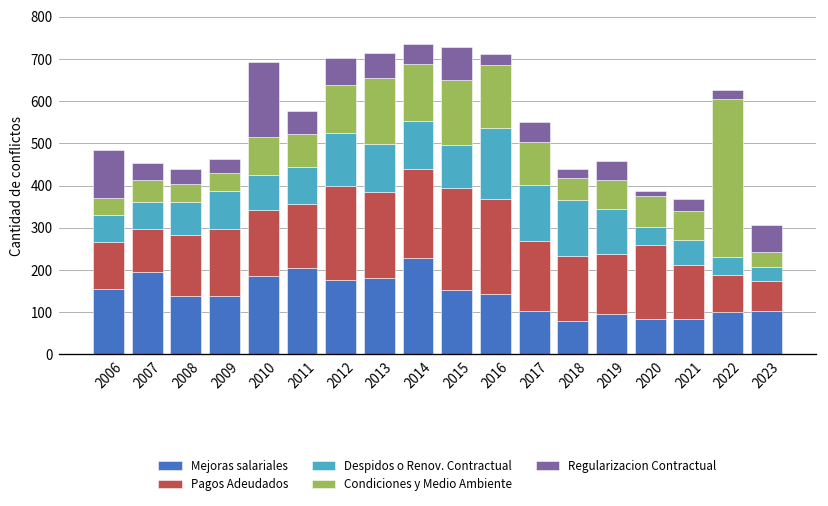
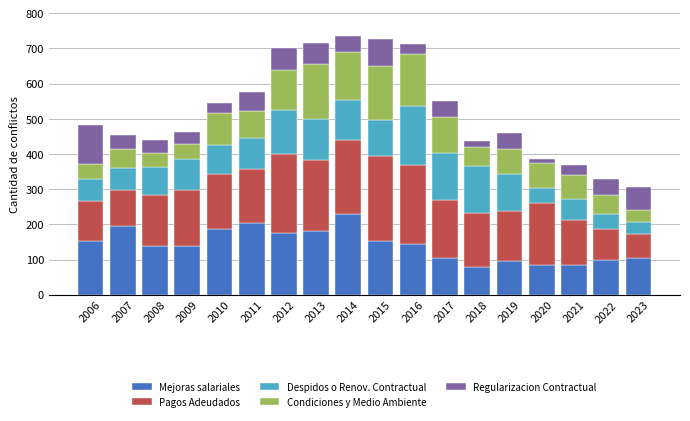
  {
    "Pagos Adeudados": {
      "2006": 110,
      "2007": 100,
      "2008": 140,
      "2009": 160,
      "2010": 160,
      "2011": 150,
      "2012": 220,
      "2013": 200,
      "2014": 210,
      "2015": 240,
      "2016": 230,
      "2017": 160,
      "2018": 150,
      "2019": 140,
      "2020": 180,
      "2021": 130,
      "2022": 90,
      "2023": 70
    },
    "Condiciones y Medio Ambiente": {
      "2006": 40,
      "2007": 50,
      "2008": 40,
      "2009": 40,
      "2010": 90,
      "2011": 80,
      "2012": 110,
      "2013": 160,
      "2014": 140,
      "2015": 160,
      "2016": 150,
      "2017": 100,
      "2018": 50,
      "2019": 70,
      "2020": 70,
      "2021": 70,
-     "2022": 370,
+     "2022": 50,
      "2023": 40
    },
    "Regularizacion Contractual": {
      "2006": 110,
      "2007": 40,
      "2008": 40,
      "2009": 30,
-     "2010": 180,
+     "2010": 30,
      "2011": 60,
      "2012": 60,
      "2013": 60,
      "2014": 50,
      "2015": 80,
      "2016": 30,
      "2017": 50,
      "2018": 20,
      "2019": 50,
      "2020": 10,
      "2021": 30,
-     "2022": 20,
+     "2022": 50,
      "2023": 60
    }
  }
